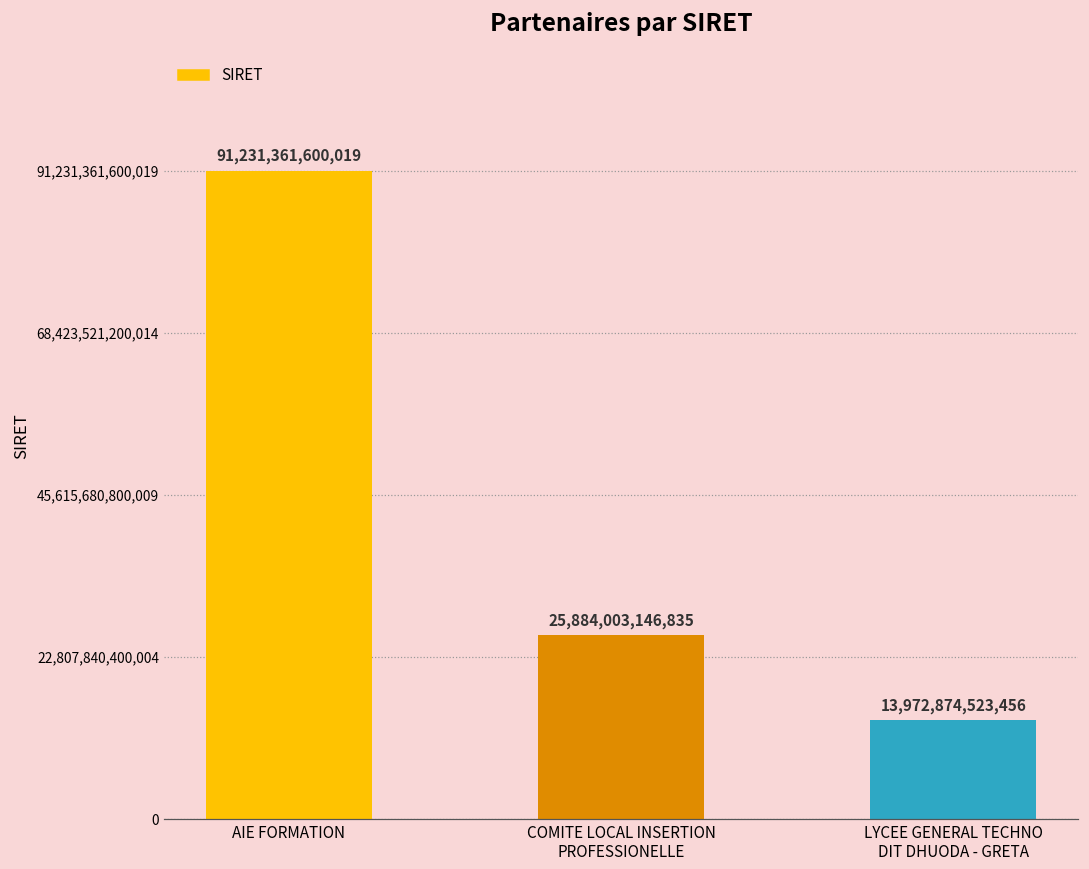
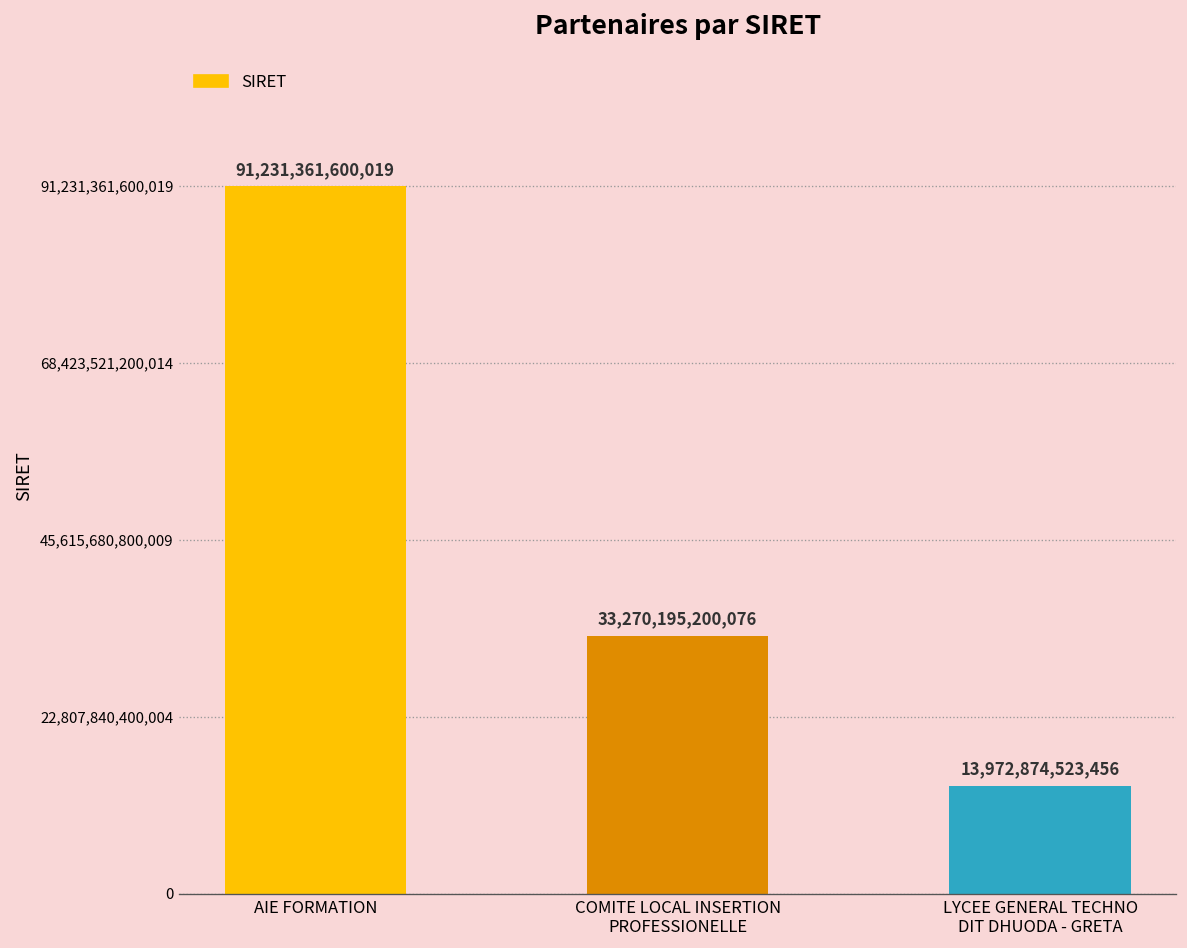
  {
    "AIE FORMATION": "91,231,361,600,019",
-   "COMITE LOCAL INSERTION PROFESSIONELLE": "25,884,003,146,835",
+   "COMITE LOCAL INSERTION PROFESSIONELLE": "33,270,195,200,076",
    "LYCEE GENERAL TECHNO DIT DHUODA - GRETA": "13,972,874,523,456"
  }
